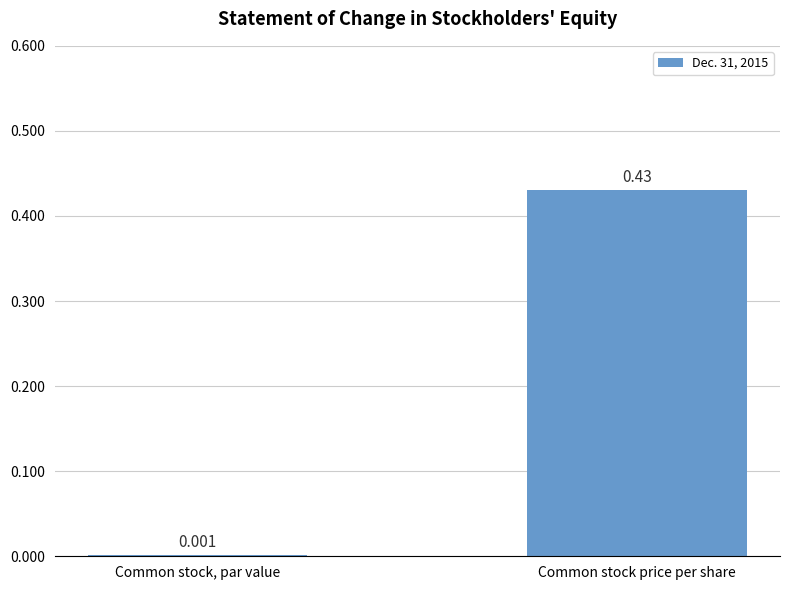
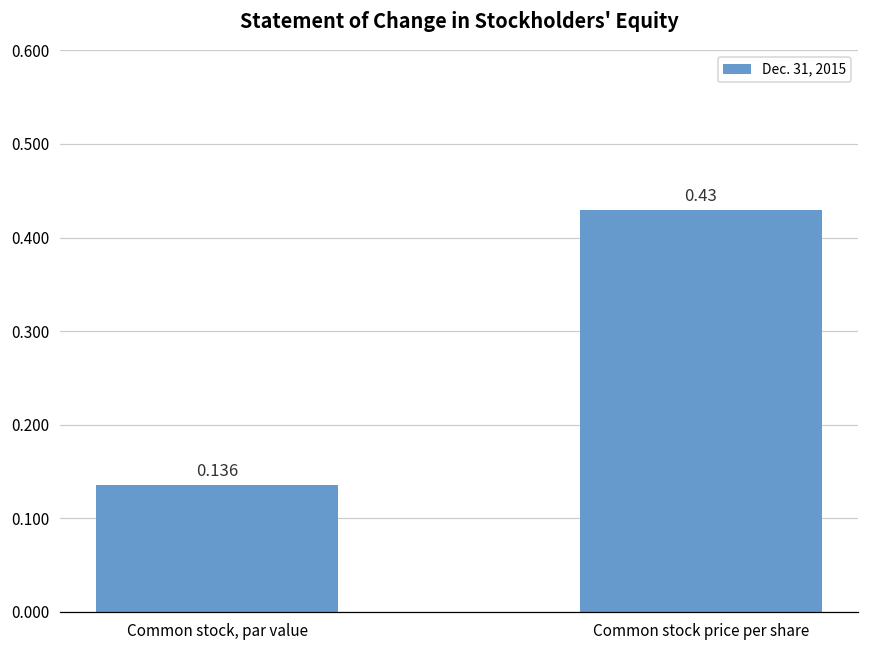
  {
-   "Common stock, par value": 0.001,
+   "Common stock, par value": 0.136,
    "Common stock price per share": 0.43
  }
